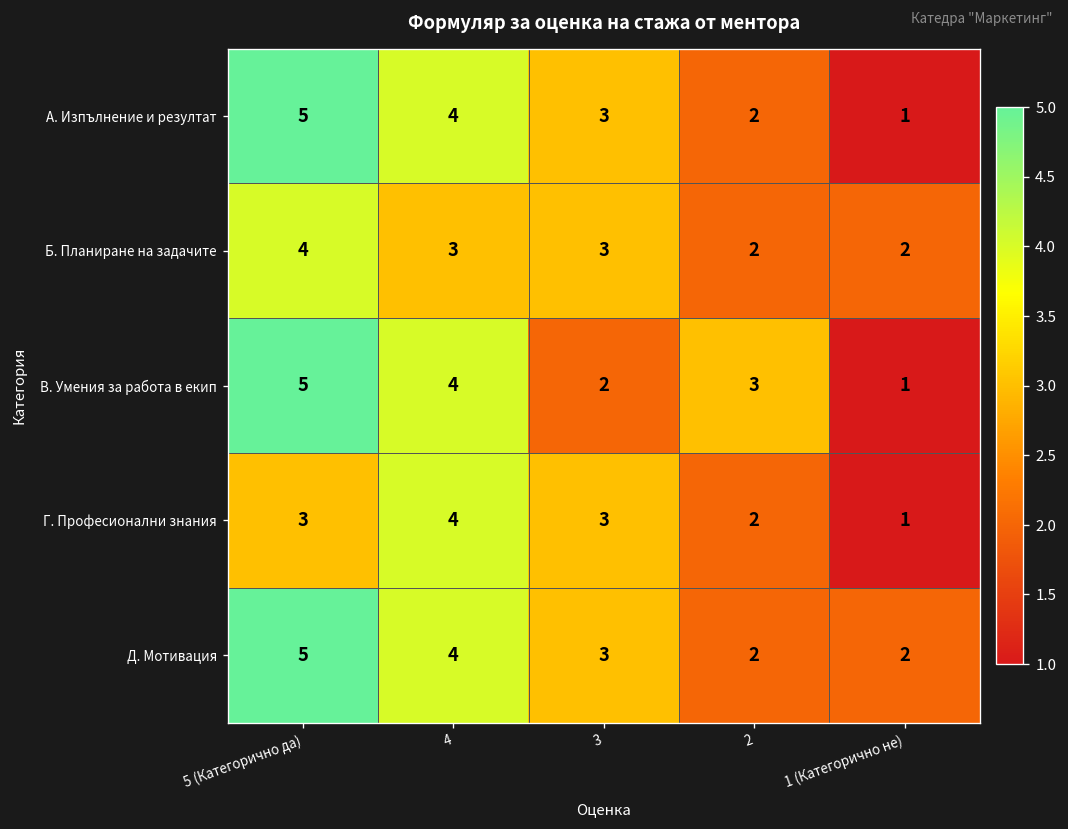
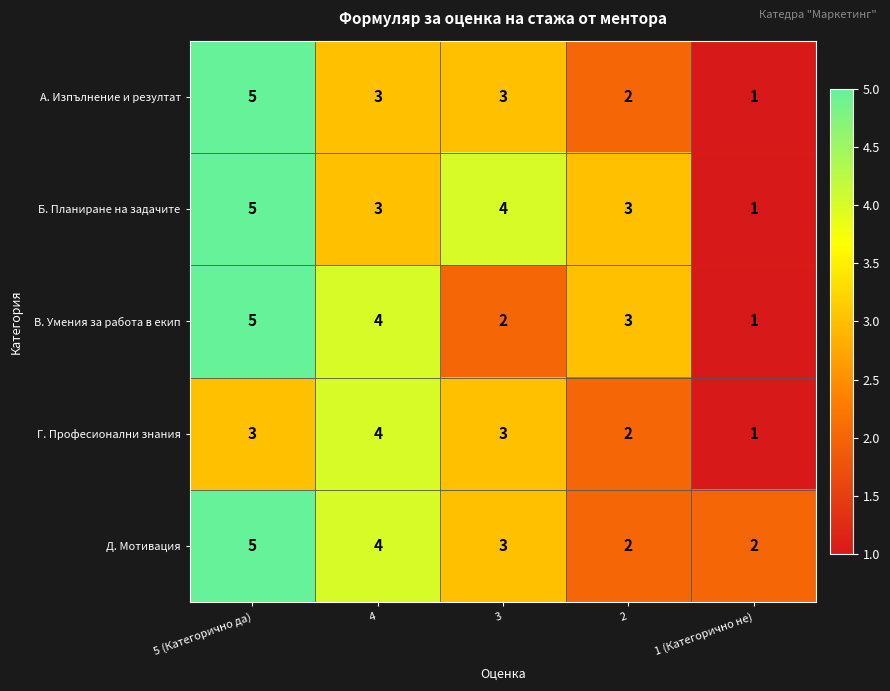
  {
    "А. Изпълнение и резултат": {
      "5 (Категорично да)": 5,
-     "4": 4,
+     "4": 3,
      "3": 3,
      "2": 2,
      "1 (Категорично не)": 1
    },
    "Б. Планиране на задачите": {
-     "5 (Категорично да)": 4,
+     "5 (Категорично да)": 5,
      "4": 3,
-     "3": 3,
-     "2": 2,
-     "1 (Категорично не)": 2
+     "3": 4,
+     "2": 3,
+     "1 (Категорично не)": 1
    },
    "В. Умения за работа в екип": {
      "5 (Категорично да)": 5,
      "4": 4,
      "3": 2,
      "2": 3,
      "1 (Категорично не)": 1
    },
    "Г. Професионални знания": {
      "5 (Категорично да)": 3,
      "4": 4,
      "3": 3,
      "2": 2,
      "1 (Категорично не)": 1
    },
    "Д. Мотивация": {
      "5 (Категорично да)": 5,
      "4": 4,
      "3": 3,
      "2": 2,
      "1 (Категорично не)": 2
    }
  }
